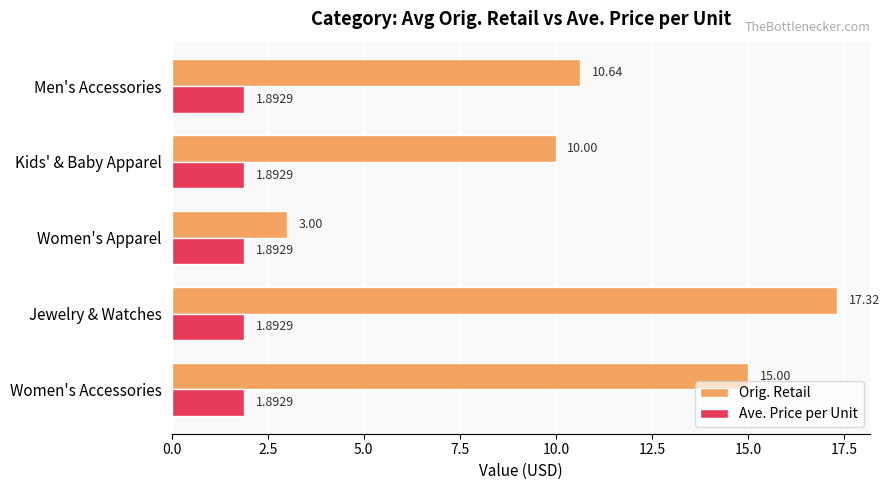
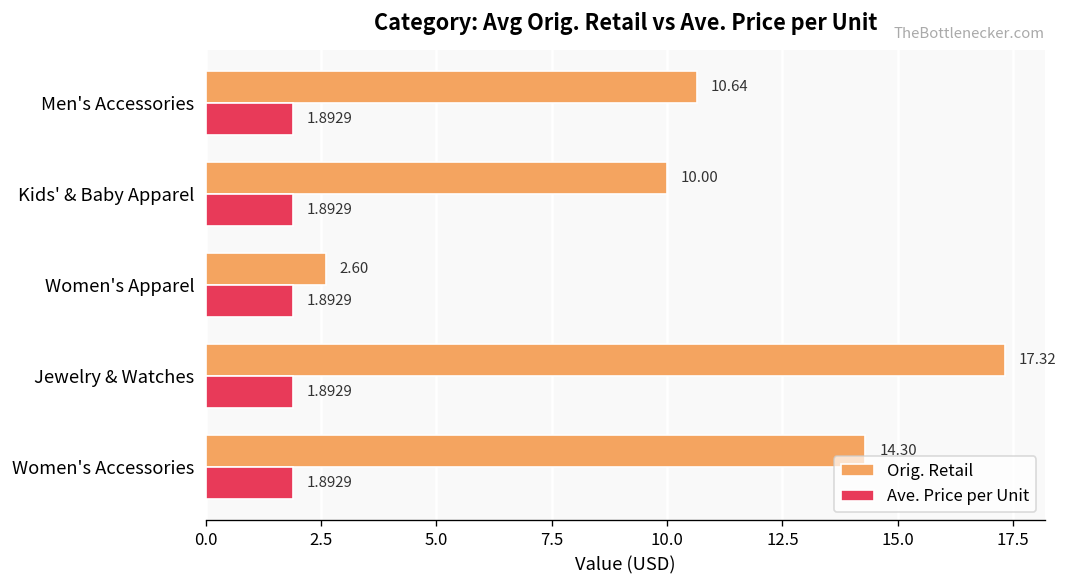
  {
    "Orig. Retail": {
      "Men's Accessories": 10.64,
      "Kids' & Baby Apparel": 10.00,
-     "Women's Apparel": 3.00,
+     "Women's Apparel": 2.60,
      "Jewelry & Watches": 17.32,
-     "Women's Accessories": 15.0
+     "Women's Accessories": 14.3
    },
    "Ave. Price per Unit": {
      "Men's Accessories": 1.8929,
      "Kids' & Baby Apparel": 1.8929,
      "Women's Apparel": 1.8929,
      "Jewelry & Watches": 1.8929,
      "Women's Accessories": 1.8929
    }
  }
